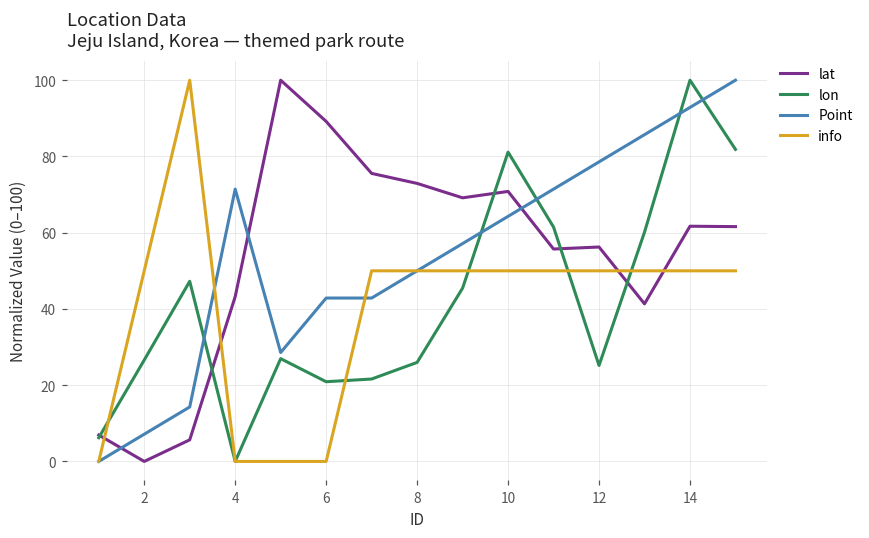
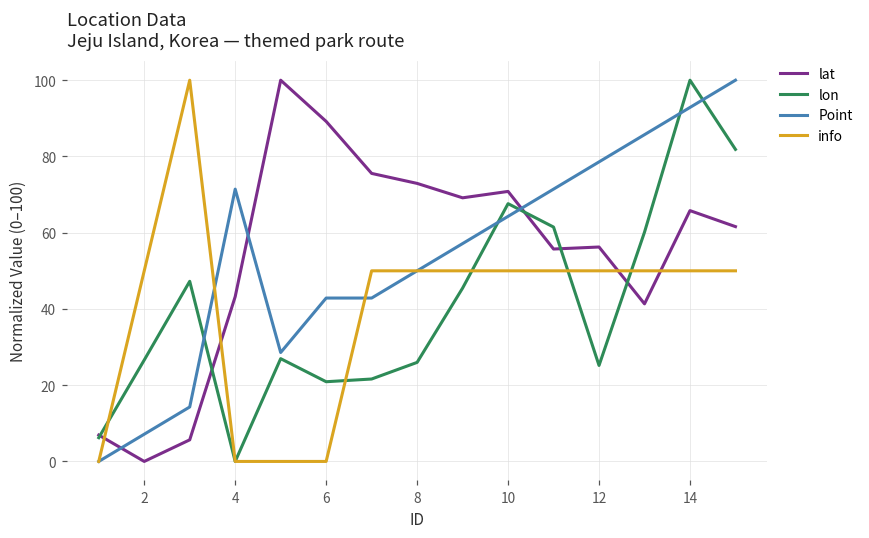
  {
    "lat": {
      "2": 0,
      "4": 43,
      "6": 89,
      "8": 73,
      "10": 71,
      "12": 56,
-     "14": 62
+     "14": 66
    },
    "lon": {
      "2": 27,
      "6": 21,
      "8": 26,
-     "10": 81,
+     "10": 68,
      "12": 25,
      "14": 100
    },
    "Point": {
      "2": 7,
      "4": 71,
      "6": 43,
      "10": 64,
      "12": 79,
      "14": 93
    },
    "info": {
      "2": 50,
      "6": 0,
      "10": 50,
      "12": 50,
      "14": 50
    }
  }
